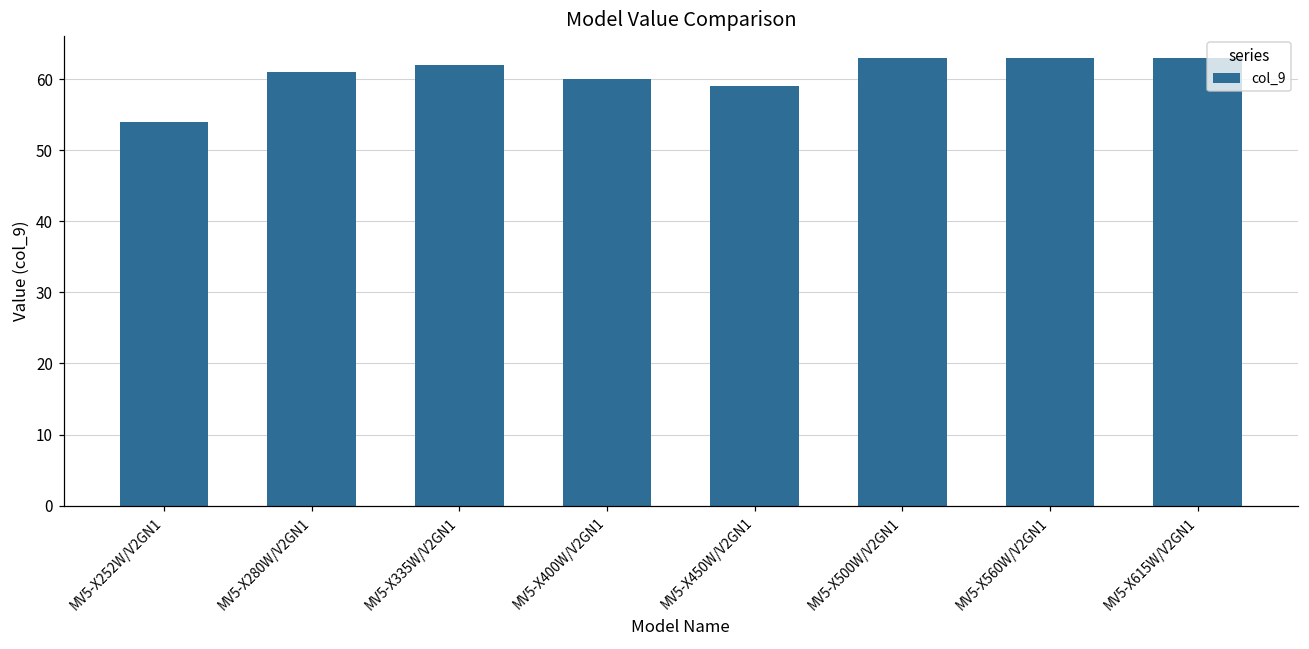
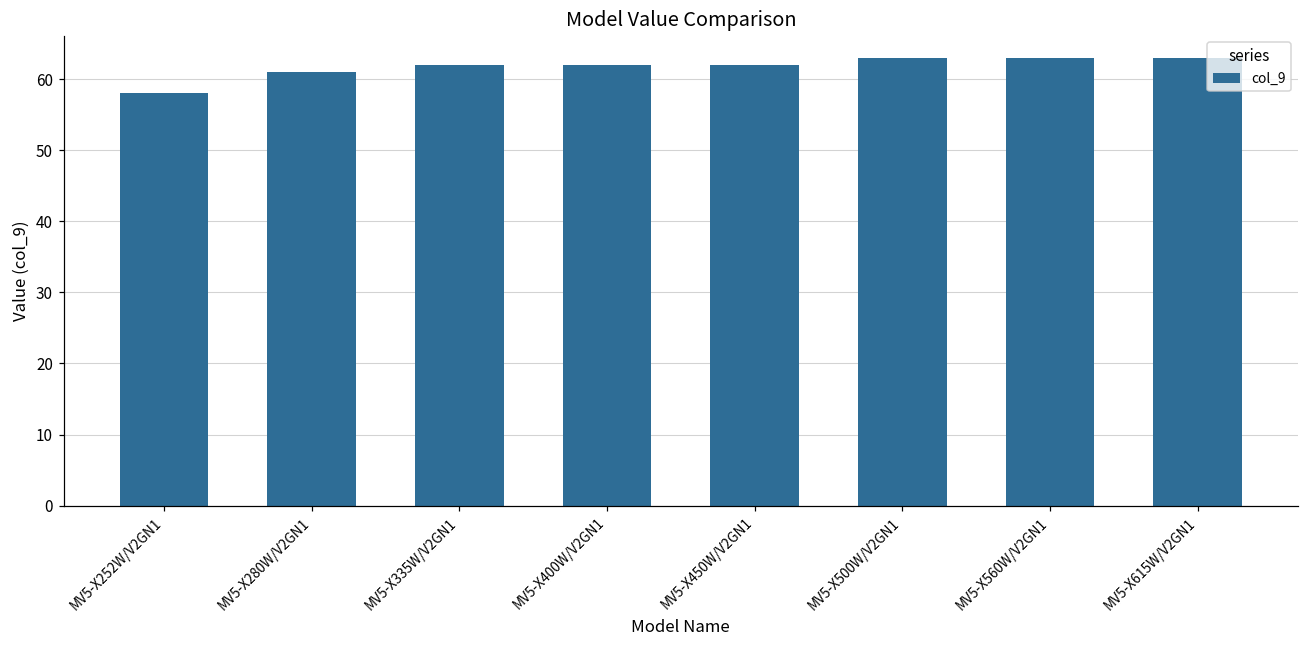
  {
-   "MV5-X252W/V2GN1": 54,
+   "MV5-X252W/V2GN1": 58,
    "MV5-X280W/V2GN1": 61,
    "MV5-X335W/V2GN1": 62,
-   "MV5-X400W/V2GN1": 60,
-   "MV5-X450W/V2GN1": 59,
+   "MV5-X400W/V2GN1": 62,
+   "MV5-X450W/V2GN1": 62,
    "MV5-X500W/V2GN1": 63,
    "MV5-X560W/V2GN1": 63,
    "MV5-X615W/V2GN1": 63
  }
